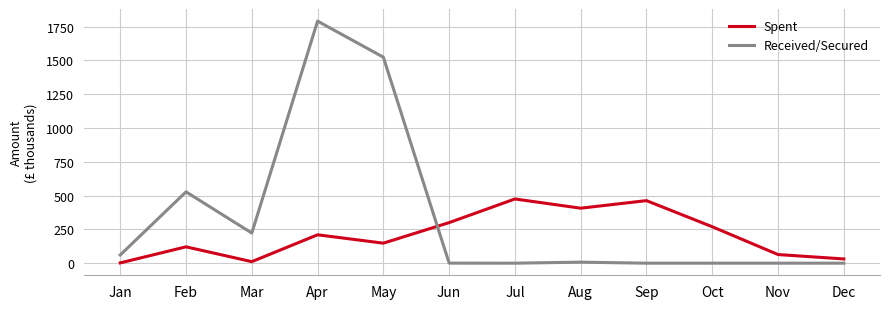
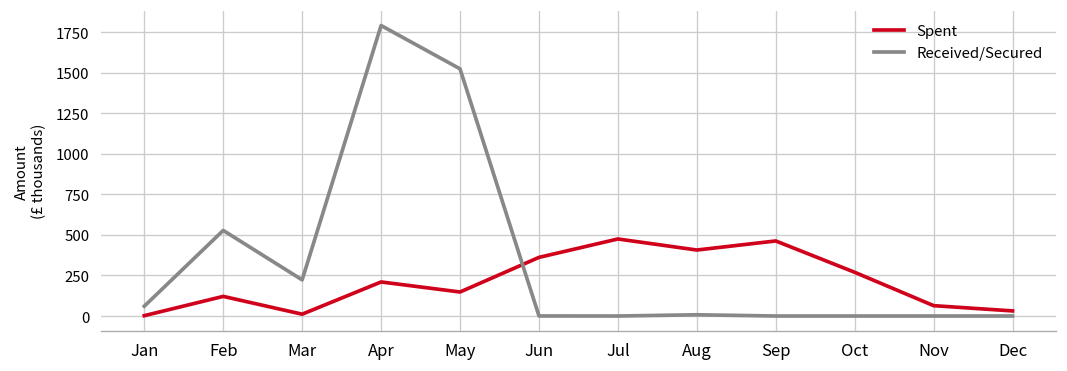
  {
    "Spent": {
      "Jan": 0,
      "Feb": 120,
      "Mar": 10,
      "Apr": 210,
      "May": 150,
-     "Jun": 300,
+     "Jun": 360,
      "Jul": 470,
      "Aug": 410,
      "Sep": 460,
      "Oct": 270,
      "Nov": 60,
      "Dec": 30
    },
    "Received/Secured": {
      "Jan": 60,
      "Feb": 530,
      "Mar": 220,
      "Apr": 1790,
      "May": 1520,
      "Jun": 0,
      "Jul": 0,
      "Aug": 10,
      "Sep": 0,
      "Oct": 0,
      "Nov": 0,
      "Dec": 0
    }
  }
